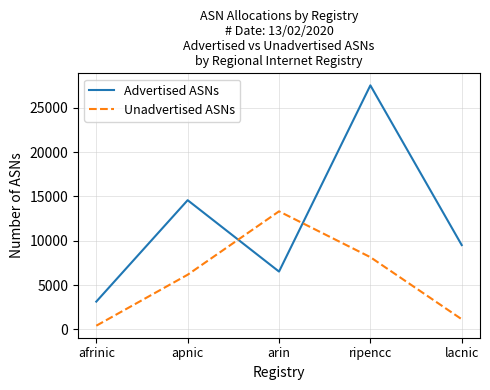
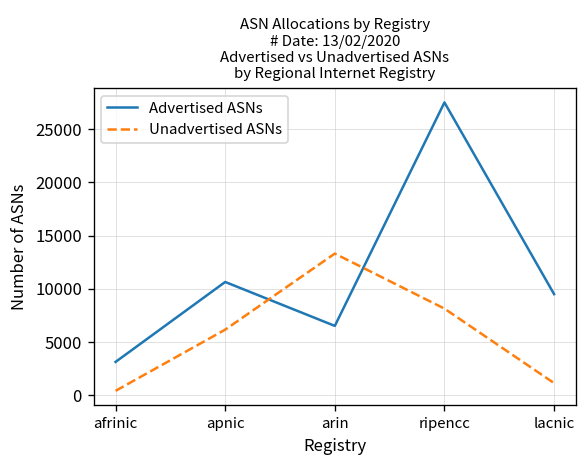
  {
    "Advertised ASNs": {
      "afrinic": 3000,
-     "apnic": 15000,
+     "apnic": 11000,
      "arin": 7000,
      "ripencc": 28000,
      "lacnic": 10000
    },
    "Unadvertised ASNs": {
      "afrinic": 0,
      "apnic": 6000,
      "arin": 13000,
      "ripencc": 8000,
      "lacnic": 1000
    }
  }
